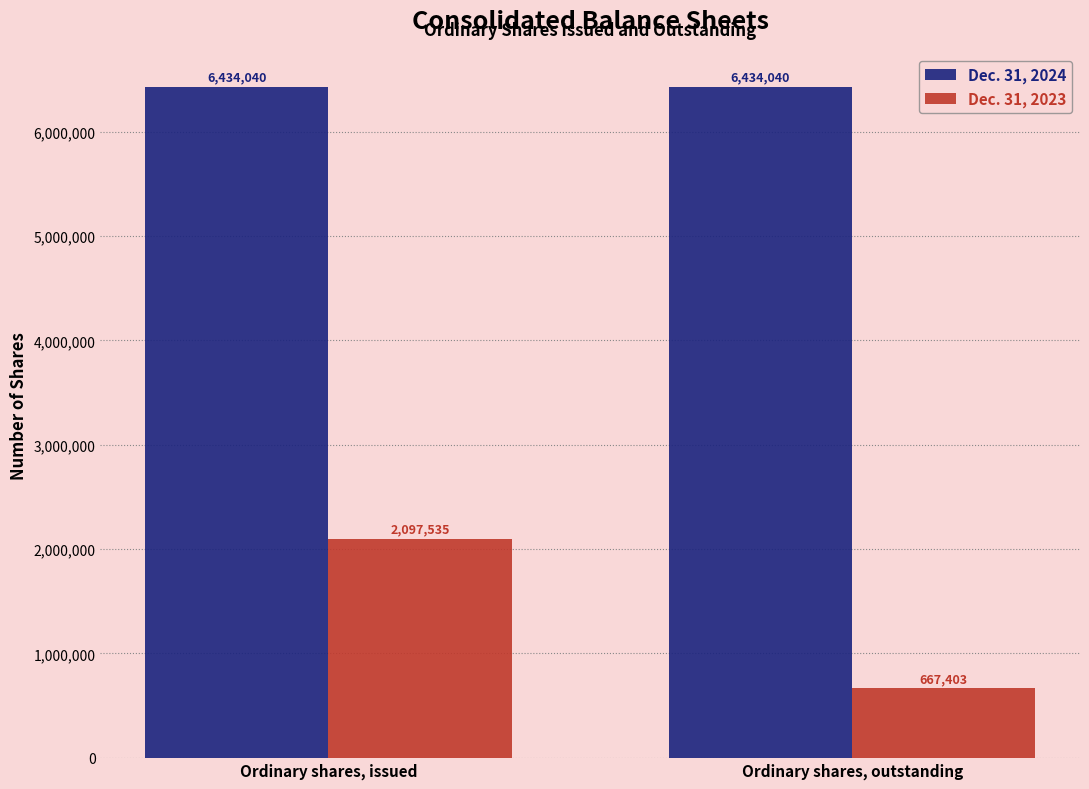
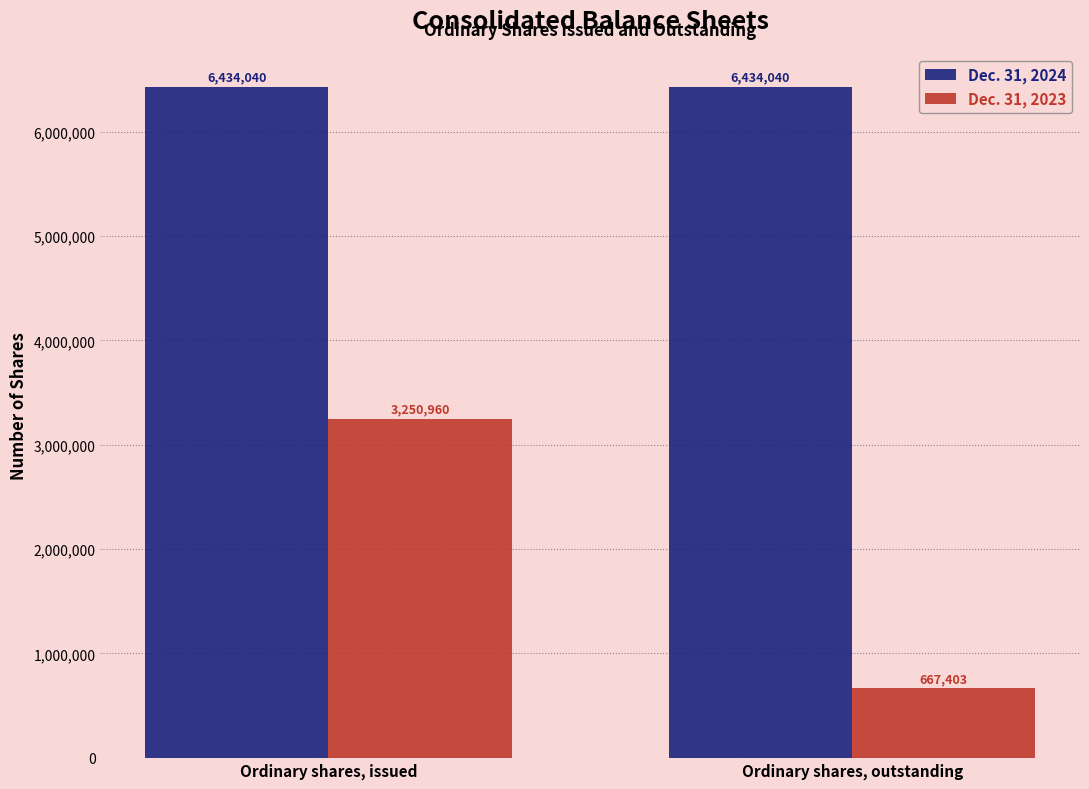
  {
    "Dec. 31, 2024": {
      "Ordinary shares, issued": "6,434,040",
      "Ordinary shares, outstanding": "6,434,040"
    },
    "Dec. 31, 2023": {
-     "Ordinary shares, issued": "2,097,535",
+     "Ordinary shares, issued": "3,250,960",
      "Ordinary shares, outstanding": "667,403"
    }
  }
